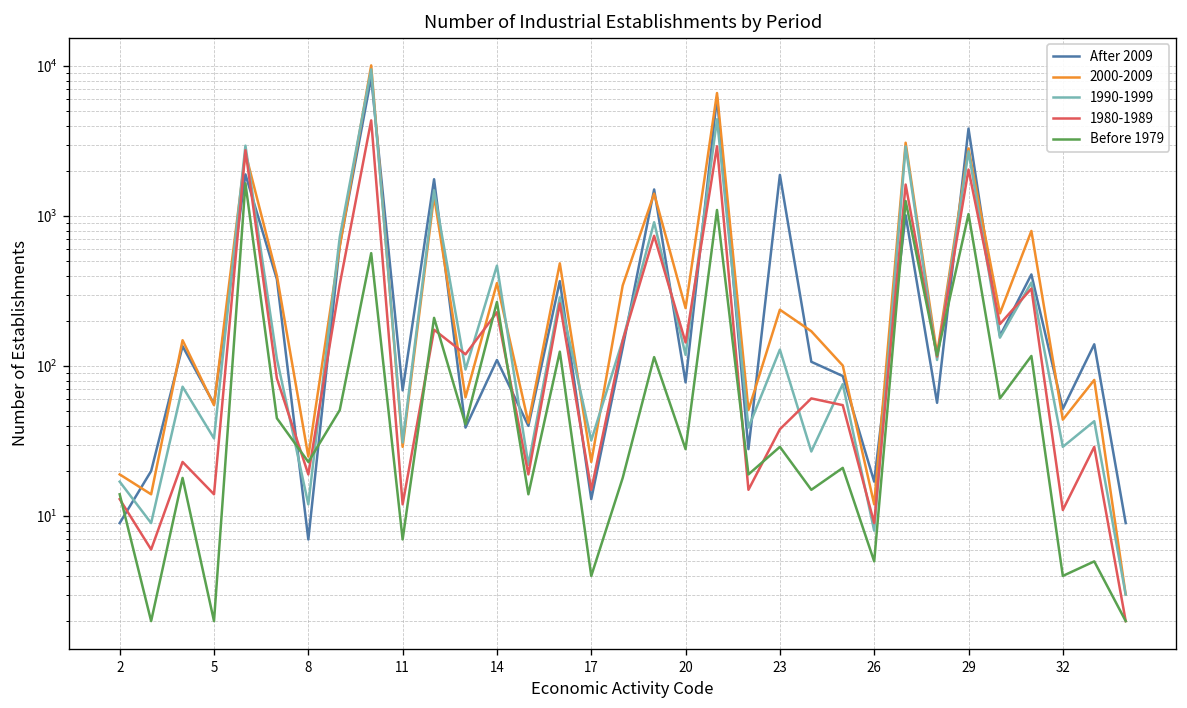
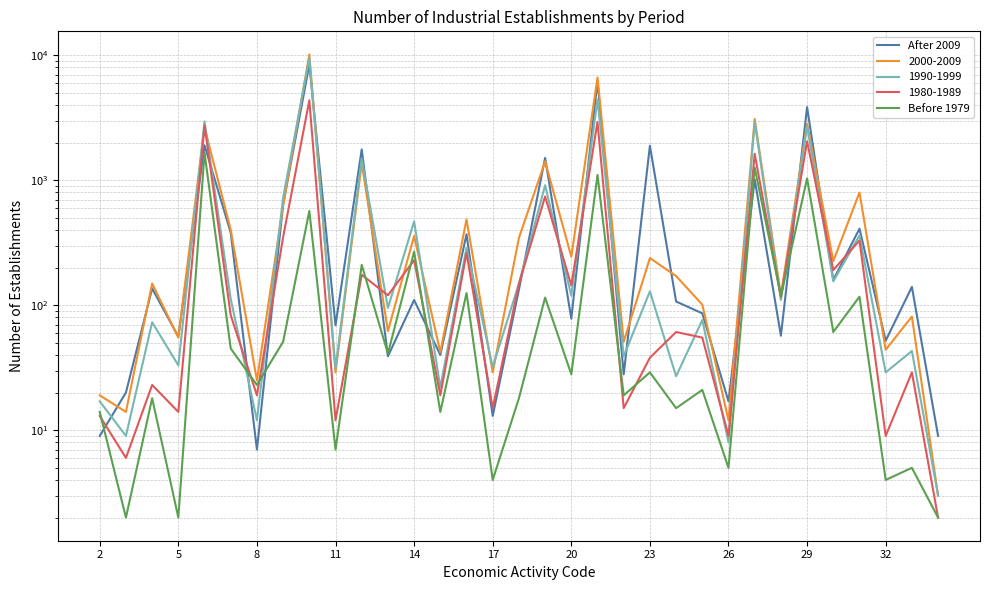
  {
    "After 2009": {
      "2": 9,
      "8": 7,
      "11": 70,
      "14": 110,
      "17": 13,
      "20": 80,
      "23": 1900,
      "26": 17,
      "29": 3800,
      "32": 52
    },
    "2000-2009": {
      "2": 19,
      "8": 25,
      "11": 29,
      "14": 360,
-     "17": 23,
+     "17": 29,
      "20": 240,
      "23": 240,
      "26": 12,
      "32": 44
    },
    "1990-1999": {
      "2": 17,
      "5": 33,
      "8": 12,
      "11": 31,
      "14": 470,
      "17": 32,
      "20": 120,
      "23": 130,
      "26": 8,
      "32": 29
    },
    "1980-1989": {
      "2": 13,
      "5": 14,
      "8": 19,
      "11": 12,
      "14": 230,
      "17": 15,
      "20": 140,
      "23": 38,
      "26": 9,
      "29": 2000,
-     "32": 11
+     "32": 9
    },
    "Before 1979": {
      "2": 14,
      "5": 2,
      "8": 23,
      "11": 7,
      "14": 270,
      "17": 4,
      "20": 28,
      "23": 29,
      "26": 5,
      "29": 1000,
      "32": 4
    }
  }
